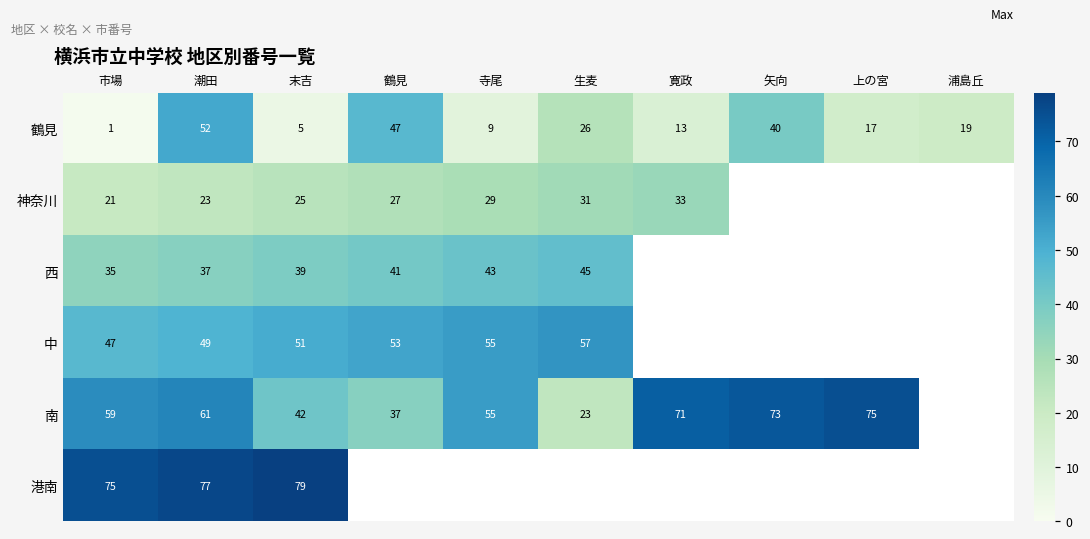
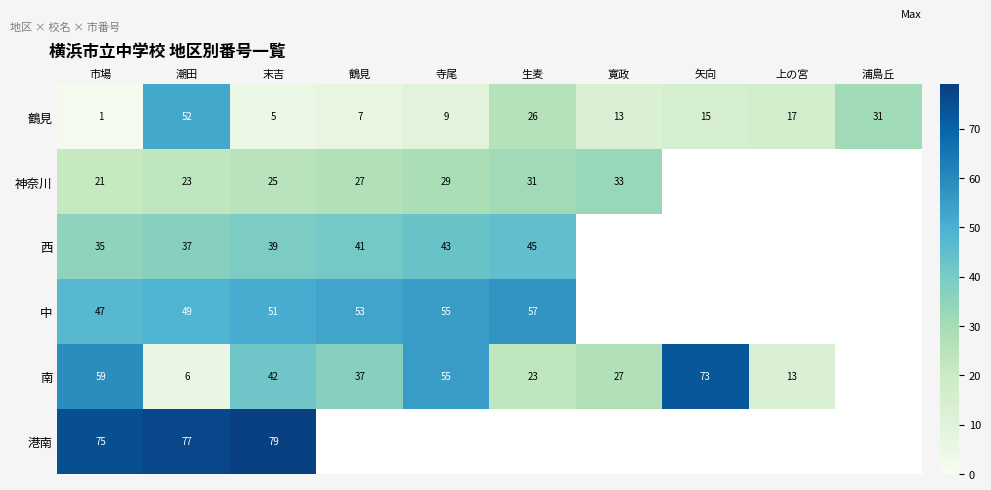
  {
    "鶴見": {
      "市場": 1,
      "潮田": 52,
      "末吉": 5,
-     "鶴見": 47,
+     "鶴見": 7,
      "寺尾": 9,
      "生麦": 26,
      "寛政": 13,
-     "矢向": 40,
+     "矢向": 15,
      "上の宮": 17,
-     "浦島丘": 19
+     "浦島丘": 31
    },
    "神奈川": {
      "市場": 21,
      "潮田": 23,
      "末吉": 25,
      "鶴見": 27,
      "寺尾": 29,
      "生麦": 31,
      "寛政": 33
    },
    "西": {
      "市場": 35,
      "潮田": 37,
      "末吉": 39,
      "鶴見": 41,
      "寺尾": 43,
      "生麦": 45
    },
    "中": {
      "市場": 47,
      "潮田": 49,
      "末吉": 51,
      "鶴見": 53,
      "寺尾": 55,
      "生麦": 57
    },
    "南": {
      "市場": 59,
-     "潮田": 61,
+     "潮田": 6,
      "末吉": 42,
      "鶴見": 37,
      "寺尾": 55,
      "生麦": 23,
-     "寛政": 71,
+     "寛政": 27,
      "矢向": 73,
-     "上の宮": 75
+     "上の宮": 13
    },
    "港南": {
      "市場": 75,
      "潮田": 77,
      "末吉": 79
    }
  }
